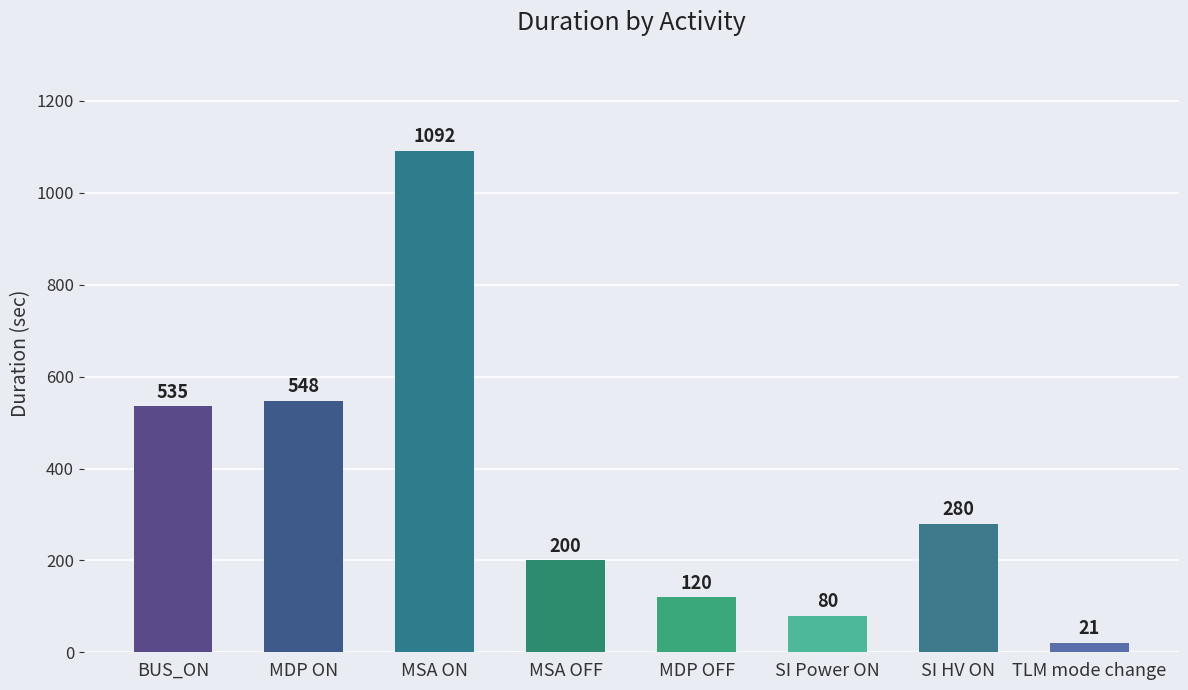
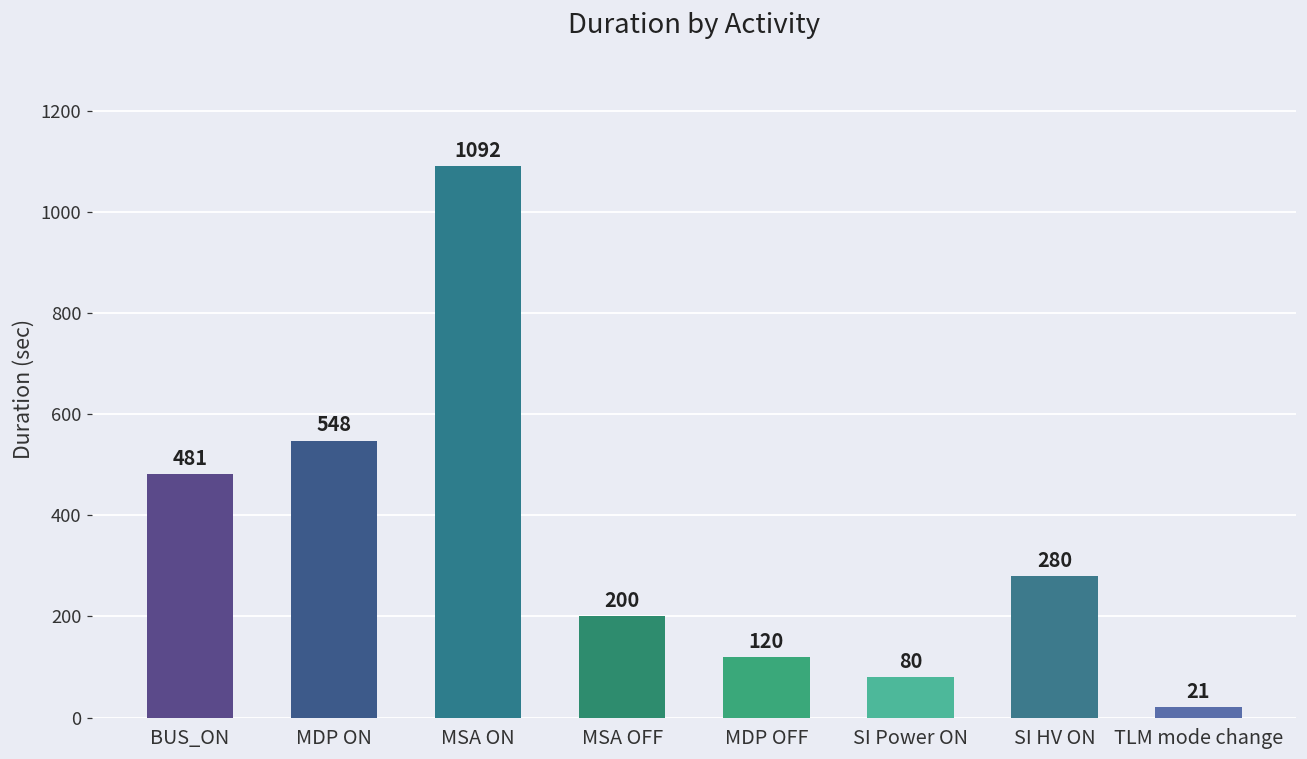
  {
-   "BUS_ON": 535,
+   "BUS_ON": 481,
    "MDP ON": 548,
    "MSA ON": 1092,
    "MSA OFF": 200,
    "MDP OFF": 120,
    "SI Power ON": 80,
    "SI HV ON": 280,
    "TLM mode change": 21
  }
